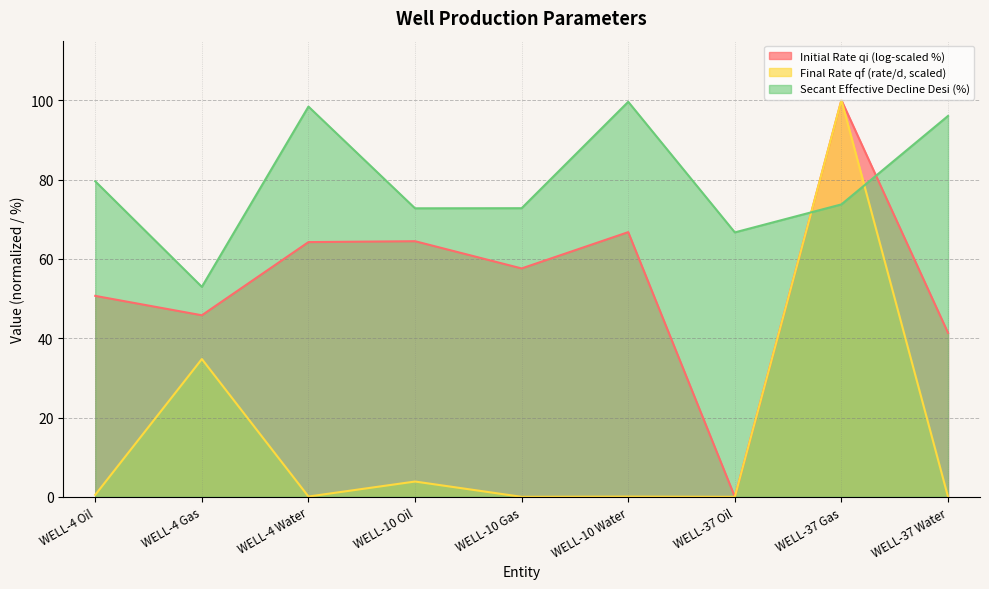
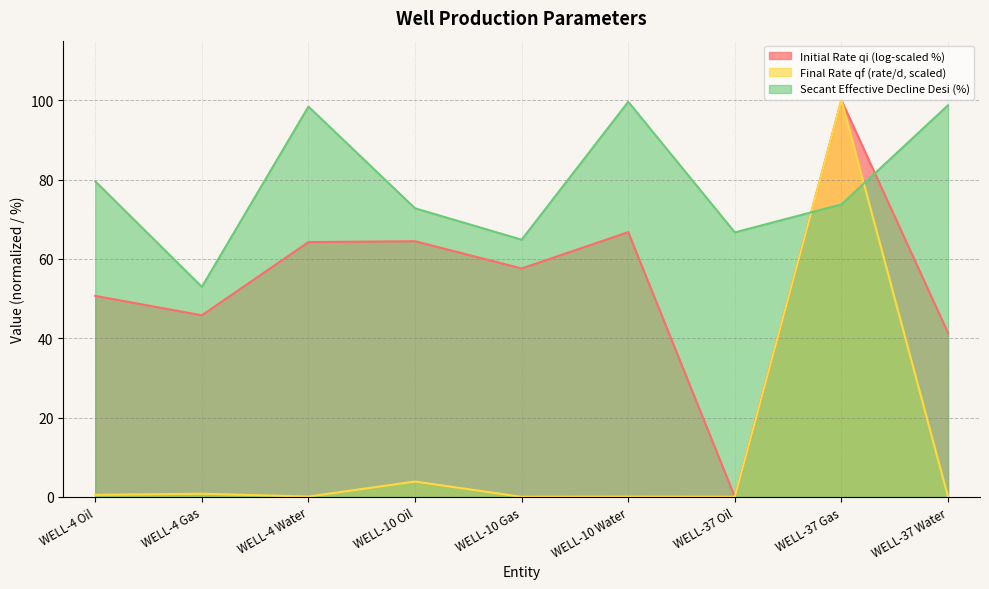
  {
    "Initial Rate qi (log-scaled %)": {
      "WELL-4 Oil": 51,
      "WELL-4 Gas": 46,
      "WELL-4 Water": 64,
      "WELL-10 Oil": 64,
      "WELL-10 Gas": 58,
      "WELL-10 Water": 67,
      "WELL-37 Water": 41
    },
    "Final Rate qf (rate/d, scaled)": {
      "WELL-4 Oil": 1,
-     "WELL-4 Gas": 35,
+     "WELL-4 Gas": 1,
      "WELL-4 Water": 0,
      "WELL-10 Oil": 4,
      "WELL-10 Gas": 0,
      "WELL-10 Water": 0,
      "WELL-37 Water": 0
    },
    "Secant Effective Decline Desi (%)": {
      "WELL-4 Oil": 80,
      "WELL-4 Gas": 53,
      "WELL-4 Water": 98,
      "WELL-10 Oil": 73,
-     "WELL-10 Gas": 73,
+     "WELL-10 Gas": 65,
      "WELL-10 Water": 100,
      "WELL-37 Oil": 67,
      "WELL-37 Gas": 74,
-     "WELL-37 Water": 96
+     "WELL-37 Water": 99
    }
  }
